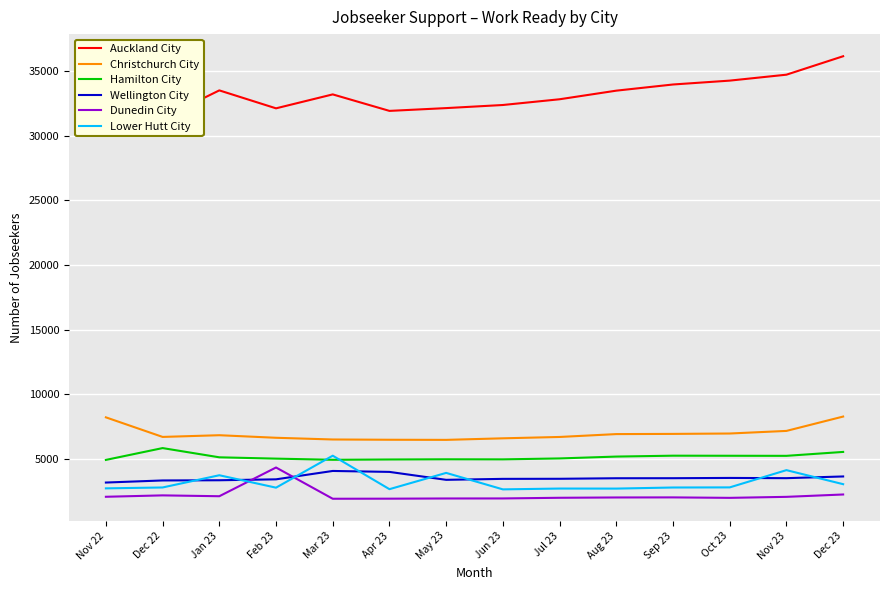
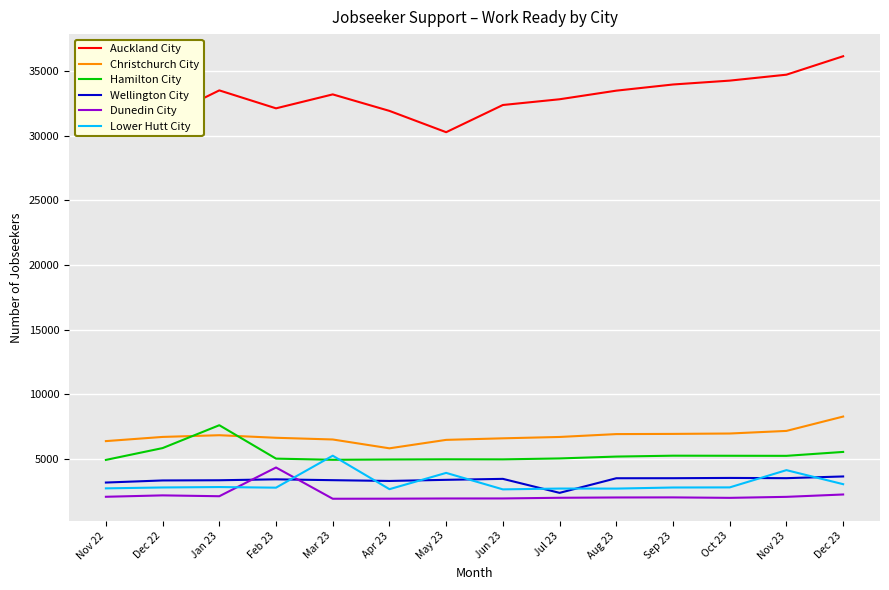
  {
    "Auckland City": {
      "Jan 23": 33500,
      "Feb 23": 32100,
      "Mar 23": 33200,
      "Apr 23": 31900,
-     "May 23": 32200,
+     "May 23": 30300,
      "Jun 23": 32400,
      "Jul 23": 32800,
      "Aug 23": 33500,
      "Sep 23": 34000,
      "Oct 23": 34300,
      "Nov 23": 34700,
      "Dec 23": 36200
    },
    "Christchurch City": {
-     "Nov 22": 8200,
+     "Nov 22": 6400,
      "Dec 22": 6700,
      "Jan 23": 6800,
      "Feb 23": 6600,
      "Mar 23": 6500,
-     "Apr 23": 6500,
+     "Apr 23": 5800,
      "May 23": 6500,
      "Jun 23": 6600,
      "Jul 23": 6700,
      "Aug 23": 6900,
      "Sep 23": 6900,
      "Oct 23": 7000,
      "Nov 23": 7200,
      "Dec 23": 8300
    },
    "Hamilton City": {
      "Nov 22": 4900,
      "Dec 22": 5800,
-     "Jan 23": 5100,
+     "Jan 23": 7600,
      "Feb 23": 5000,
      "Mar 23": 4900,
      "Apr 23": 5000,
      "May 23": 5000,
      "Jun 23": 5000,
      "Jul 23": 5000,
      "Aug 23": 5200,
      "Sep 23": 5300,
      "Oct 23": 5200,
      "Nov 23": 5200,
      "Dec 23": 5500
    },
    "Wellington City": {
      "Nov 22": 3200,
      "Dec 22": 3300,
      "Jan 23": 3300,
      "Feb 23": 3400,
-     "Mar 23": 4100,
-     "Apr 23": 4000,
+     "Mar 23": 3400,
+     "Apr 23": 3300,
      "May 23": 3400,
      "Jun 23": 3500,
-     "Jul 23": 3500,
+     "Jul 23": 2400,
      "Aug 23": 3500,
      "Sep 23": 3500,
      "Oct 23": 3500,
      "Nov 23": 3500,
      "Dec 23": 3600
    },
    "Dunedin City": {
      "Nov 22": 2100,
      "Dec 22": 2200,
      "Jan 23": 2100,
      "Feb 23": 4300,
      "Mar 23": 1900,
      "Apr 23": 1900,
      "May 23": 1900,
      "Jun 23": 1900,
      "Jul 23": 2000,
      "Aug 23": 2000,
      "Sep 23": 2000,
      "Oct 23": 2000,
      "Nov 23": 2100,
      "Dec 23": 2200
    },
    "Lower Hutt City": {
      "Nov 22": 2700,
      "Dec 22": 2800,
-     "Jan 23": 3700,
+     "Jan 23": 2800,
      "Feb 23": 2800,
      "Mar 23": 5200,
      "Apr 23": 2700,
      "May 23": 3900,
      "Jun 23": 2600,
      "Jul 23": 2700,
      "Aug 23": 2700,
      "Sep 23": 2800,
      "Oct 23": 2800,
      "Nov 23": 4100,
      "Dec 23": 3000
    }
  }
